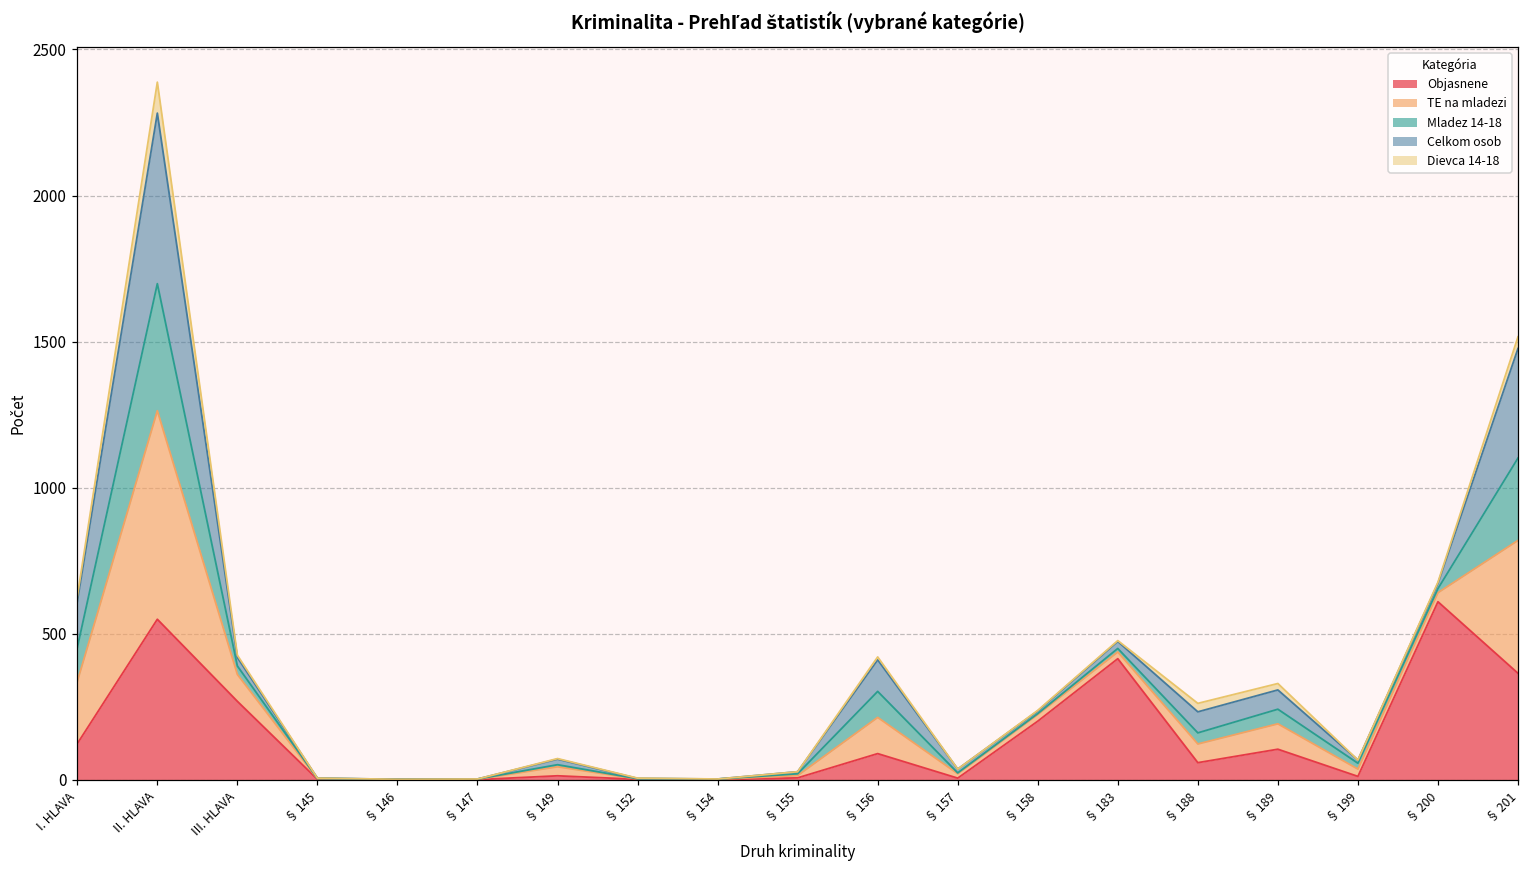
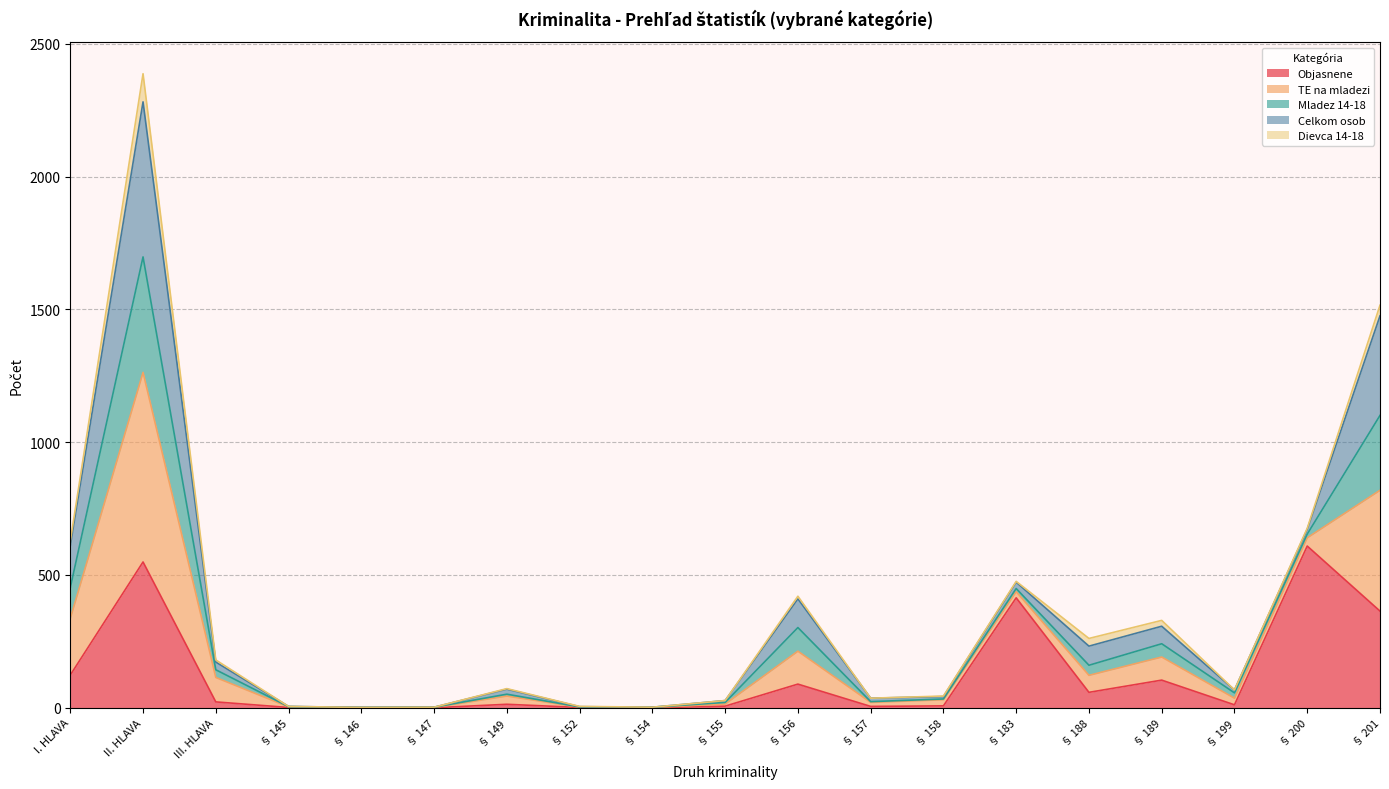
  {
    "Objasnene": {
      "I. HLAVA": 120,
      "II. HLAVA": 550,
-     "III. HLAVA": 270,
+     "III. HLAVA": 20,
      "§ 149": 10,
      "§ 156": 90,
      "§ 157": 10,
-     "§ 158": 200,
+     "§ 158": 10,
      "§ 183": 410,
      "§ 188": 60,
      "§ 189": 100,
      "§ 199": 10,
      "§ 200": 610,
      "§ 201": 360
    }
  }
